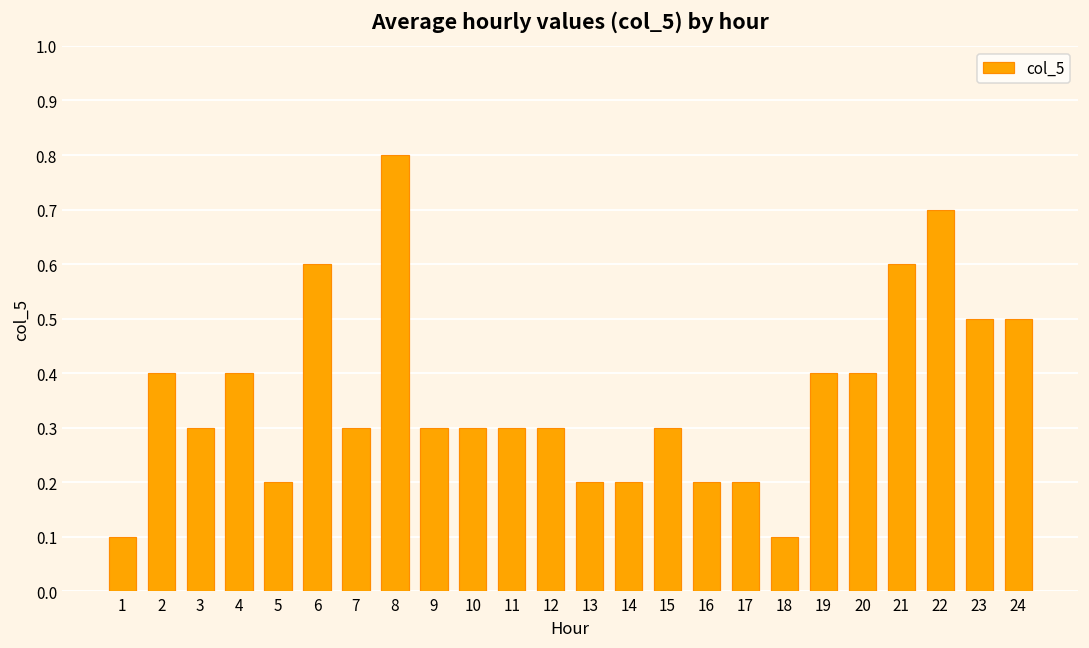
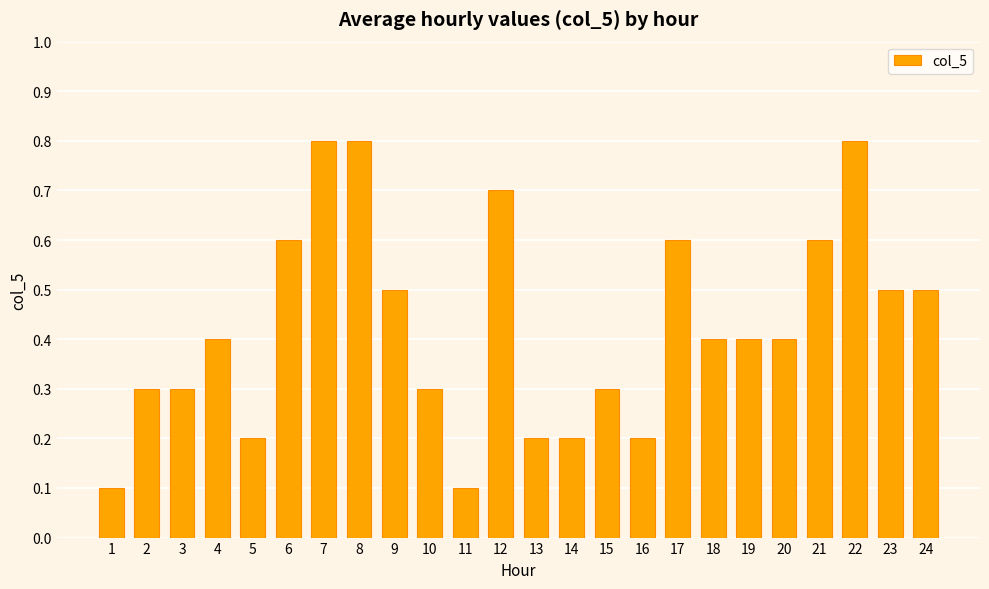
  {
    "1": 0.1,
-   "2": 0.4,
+   "2": 0.3,
    "3": 0.3,
    "4": 0.4,
    "5": 0.2,
    "6": 0.6,
-   "7": 0.3,
+   "7": 0.8,
    "8": 0.8,
-   "9": 0.3,
+   "9": 0.5,
    "10": 0.3,
-   "11": 0.3,
-   "12": 0.3,
+   "11": 0.1,
+   "12": 0.7,
    "13": 0.2,
    "14": 0.2,
    "15": 0.3,
    "16": 0.2,
-   "17": 0.2,
-   "18": 0.1,
+   "17": 0.6,
+   "18": 0.4,
    "19": 0.4,
    "20": 0.4,
    "21": 0.6,
-   "22": 0.7,
+   "22": 0.8,
    "23": 0.5,
    "24": 0.5
  }
